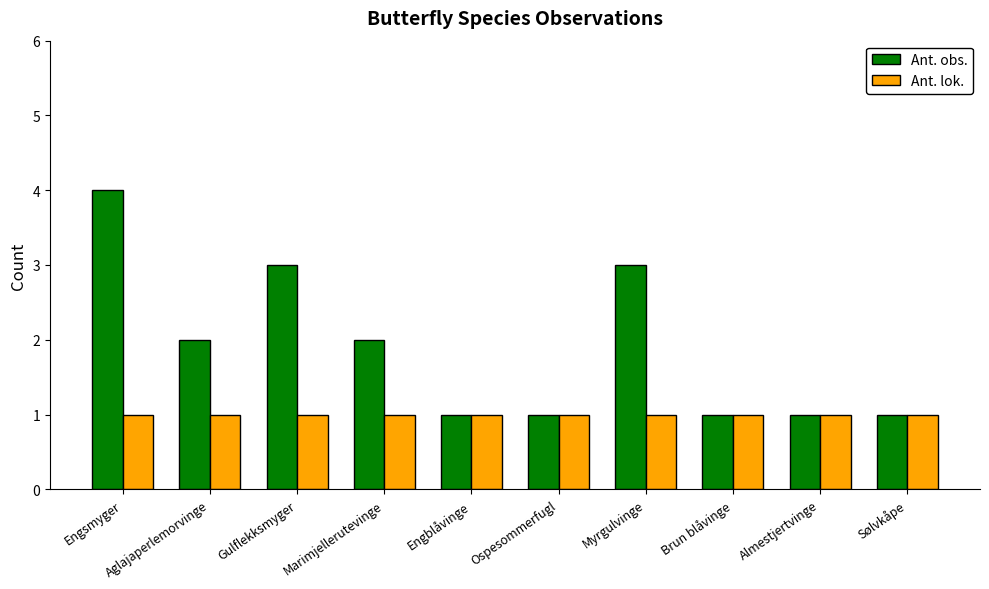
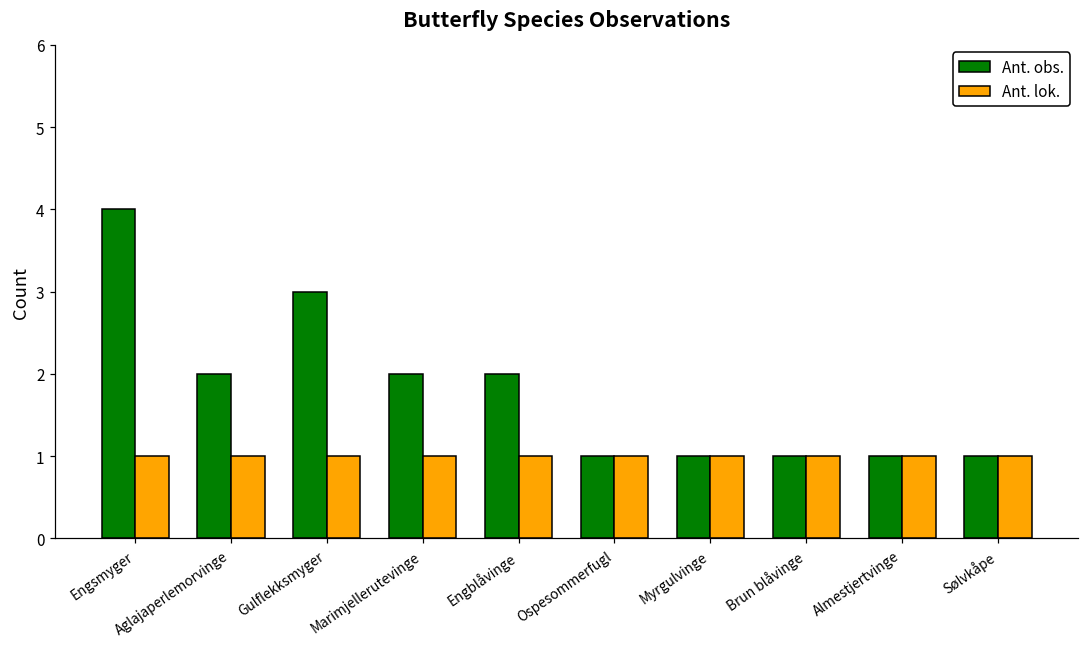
  {
    "Ant. obs.": {
      "Engsmyger": 4,
      "Aglajaperlemorvinge": 2,
      "Gulflekksmyger": 3,
      "Marimjellerutevinge": 2,
-     "Engblåvinge": 1,
+     "Engblåvinge": 2,
      "Ospesommerfugl": 1,
-     "Myrgulvinge": 3,
+     "Myrgulvinge": 1,
      "Brun blåvinge": 1,
      "Almestjertvinge": 1,
      "Sølvkåpe": 1
    },
    "Ant. lok.": {
      "Engsmyger": 1,
      "Aglajaperlemorvinge": 1,
      "Gulflekksmyger": 1,
      "Marimjellerutevinge": 1,
      "Engblåvinge": 1,
      "Ospesommerfugl": 1,
      "Myrgulvinge": 1,
      "Brun blåvinge": 1,
      "Almestjertvinge": 1,
      "Sølvkåpe": 1
    }
  }
